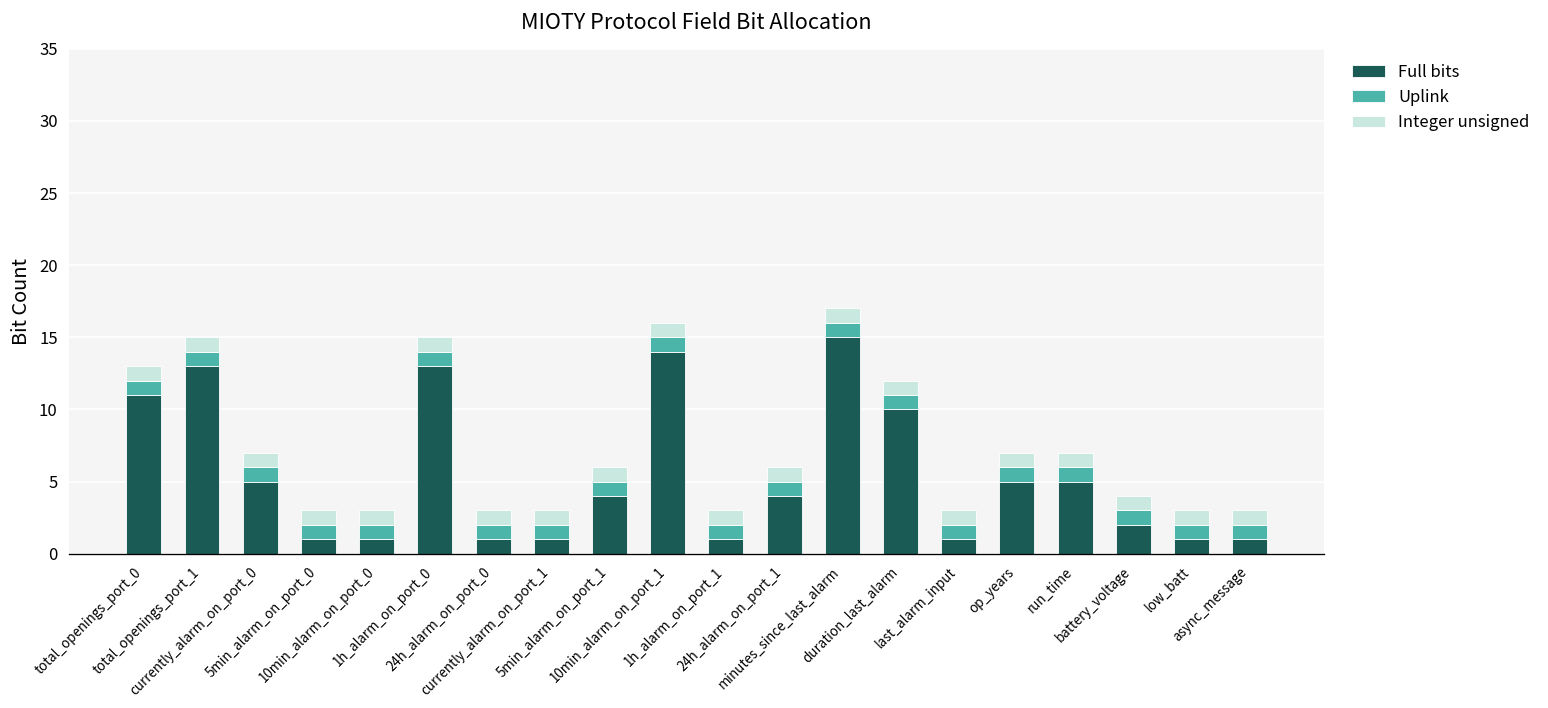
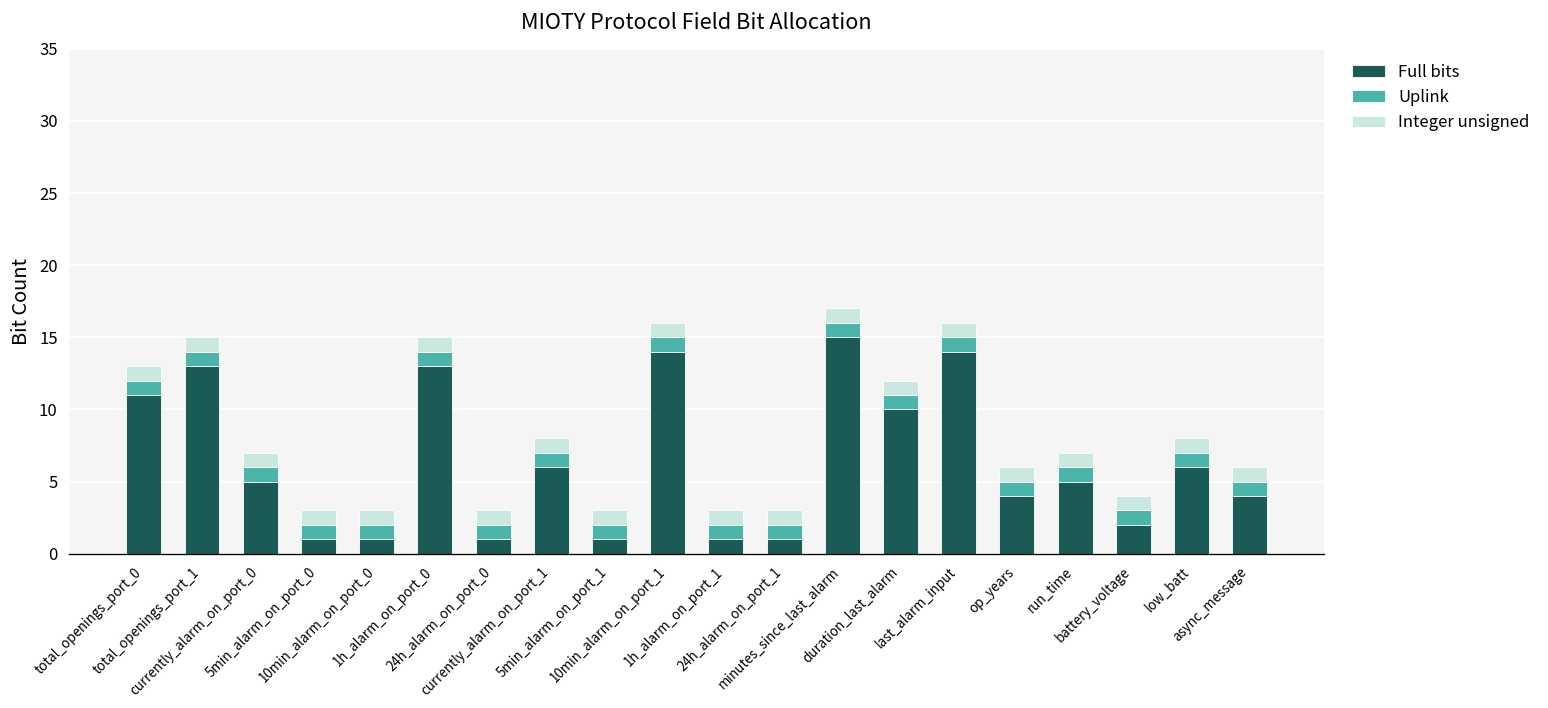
  {
    "Full bits": {
      "total_openings_port_0": 11,
      "total_openings_port_1": 13,
      "currently_alarm_on_port_0": 5,
      "5min_alarm_on_port_0": 1,
      "10min_alarm_on_port_0": 1,
      "1h_alarm_on_port_0": 13,
      "24h_alarm_on_port_0": 1,
-     "currently_alarm_on_port_1": 1,
-     "5min_alarm_on_port_1": 4,
+     "currently_alarm_on_port_1": 6,
+     "5min_alarm_on_port_1": 1,
      "10min_alarm_on_port_1": 14,
      "1h_alarm_on_port_1": 1,
-     "24h_alarm_on_port_1": 4,
+     "24h_alarm_on_port_1": 1,
      "minutes_since_last_alarm": 15,
      "duration_last_alarm": 10,
-     "last_alarm_input": 1,
-     "op_years": 5,
+     "last_alarm_input": 14,
+     "op_years": 4,
      "run_time": 5,
      "battery_voltage": 2,
-     "low_batt": 1,
-     "async_message": 1
+     "low_batt": 6,
+     "async_message": 4
    },
    "Uplink": {
      "total_openings_port_0": 1,
      "total_openings_port_1": 1,
      "currently_alarm_on_port_0": 1,
      "5min_alarm_on_port_0": 1,
      "10min_alarm_on_port_0": 1,
      "1h_alarm_on_port_0": 1,
      "24h_alarm_on_port_0": 1,
      "currently_alarm_on_port_1": 1,
      "5min_alarm_on_port_1": 1,
      "10min_alarm_on_port_1": 1,
      "1h_alarm_on_port_1": 1,
      "24h_alarm_on_port_1": 1,
      "minutes_since_last_alarm": 1,
      "duration_last_alarm": 1,
      "last_alarm_input": 1,
      "op_years": 1,
      "run_time": 1,
      "battery_voltage": 1,
      "low_batt": 1,
      "async_message": 1
    },
    "Integer unsigned": {
      "total_openings_port_0": 1,
      "total_openings_port_1": 1,
      "currently_alarm_on_port_0": 1,
      "5min_alarm_on_port_0": 1,
      "10min_alarm_on_port_0": 1,
      "1h_alarm_on_port_0": 1,
      "24h_alarm_on_port_0": 1,
      "currently_alarm_on_port_1": 1,
      "5min_alarm_on_port_1": 1,
      "10min_alarm_on_port_1": 1,
      "1h_alarm_on_port_1": 1,
      "24h_alarm_on_port_1": 1,
      "minutes_since_last_alarm": 1,
      "duration_last_alarm": 1,
      "last_alarm_input": 1,
      "op_years": 1,
      "run_time": 1,
      "battery_voltage": 1,
      "low_batt": 1,
      "async_message": 1
    }
  }
